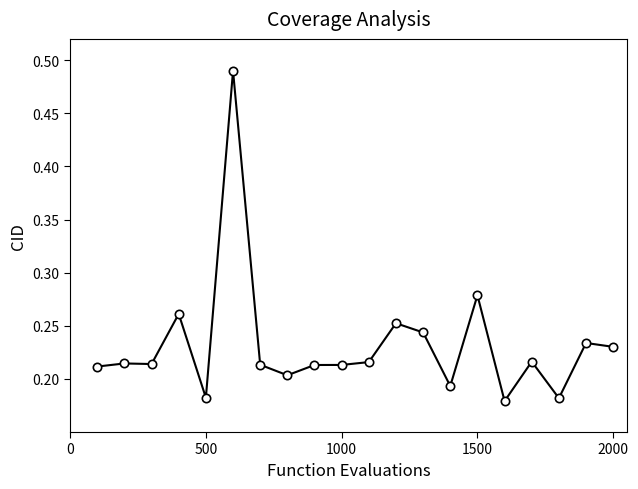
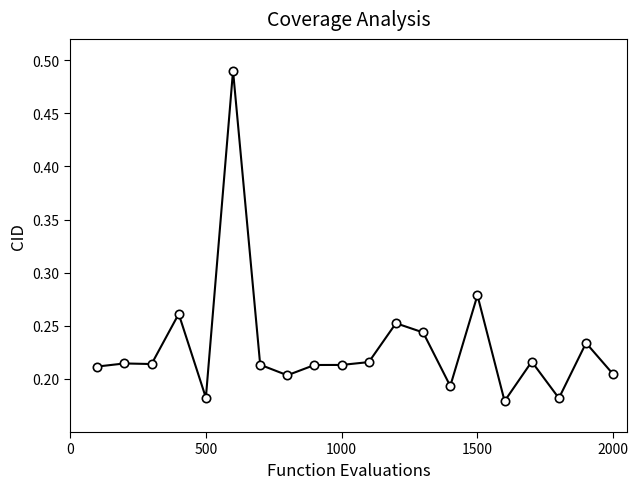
  {
    "500": 0.182,
    "1000": 0.213,
    "1500": 0.279,
-   "2000": 0.230
+   "2000": 0.204
  }
